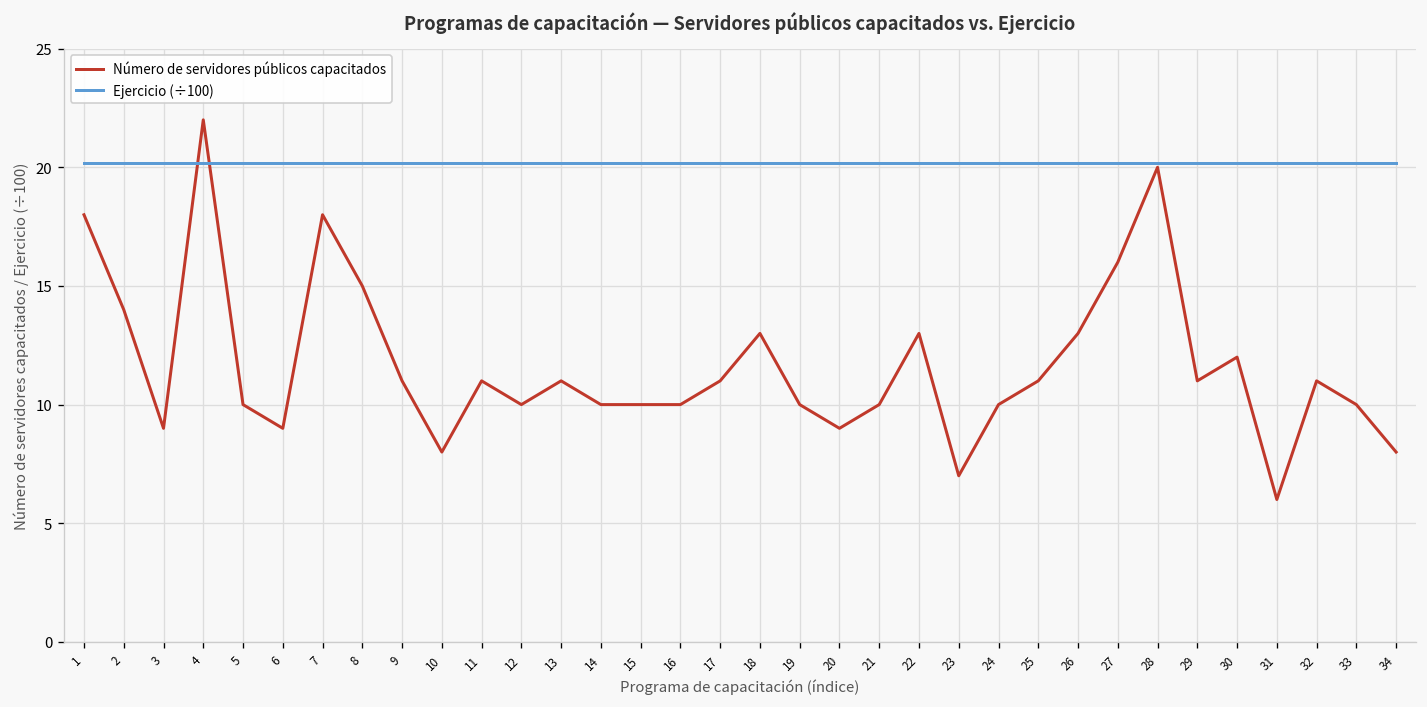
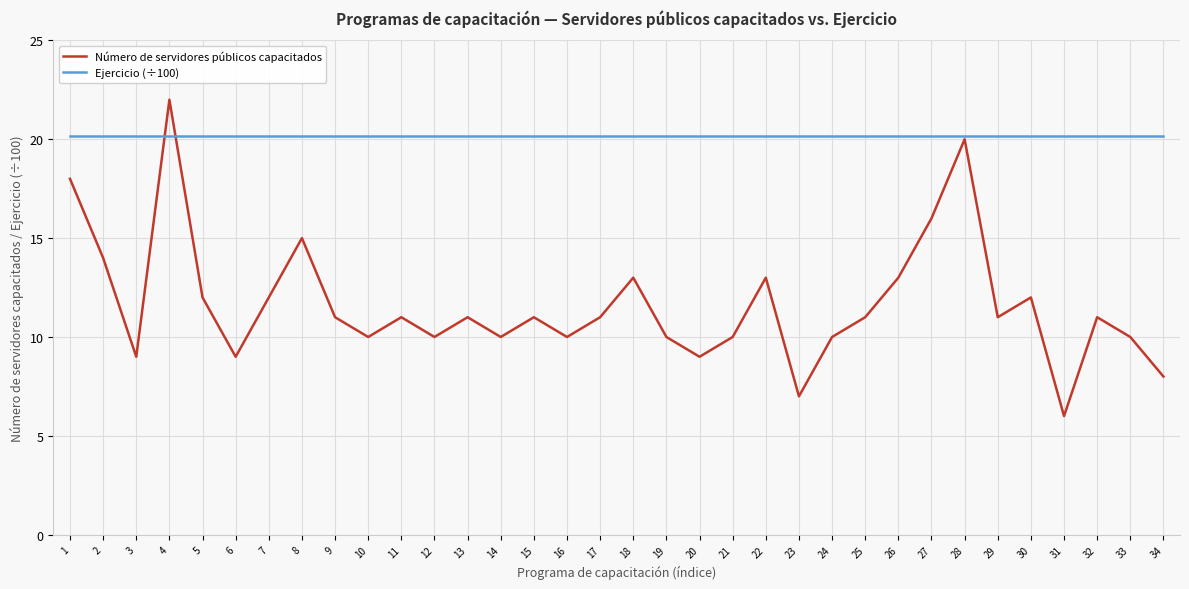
  {
    "Número de servidores públicos capacitados": {
      "1": 18,
      "2": 14,
      "3": 9,
      "4": 22,
-     "5": 10,
+     "5": 12,
      "6": 9,
-     "7": 18,
+     "7": 12,
      "8": 15,
      "9": 11,
-     "10": 8,
+     "10": 10,
      "11": 11,
      "12": 10,
      "13": 11,
      "14": 10,
-     "15": 10,
+     "15": 11,
      "16": 10,
      "17": 11,
      "18": 13,
      "19": 10,
      "20": 9,
      "21": 10,
      "22": 13,
      "23": 7,
      "24": 10,
      "25": 11,
      "26": 13,
      "27": 16,
      "28": 20,
      "29": 11,
      "30": 12,
      "31": 6,
      "32": 11,
      "33": 10,
      "34": 8
    },
    "Ejercicio (÷100)": {
      "1": 20.2,
      "2": 20.2,
      "3": 20.2,
      "4": 20.2,
      "5": 20.2,
      "6": 20.2,
      "7": 20.2,
      "8": 20.2,
      "9": 20.2,
      "10": 20.2,
      "11": 20.2,
      "12": 20.2,
      "13": 20.2,
      "14": 20.2,
      "15": 20.2,
      "16": 20.2,
      "17": 20.2,
      "18": 20.2,
      "19": 20.2,
      "20": 20.2,
      "21": 20.2,
      "22": 20.2,
      "23": 20.2,
      "24": 20.2,
      "25": 20.2,
      "26": 20.2,
      "27": 20.2,
      "28": 20.2,
      "29": 20.2,
      "30": 20.2,
      "31": 20.2,
      "32": 20.2,
      "33": 20.2,
      "34": 20.2
    }
  }
